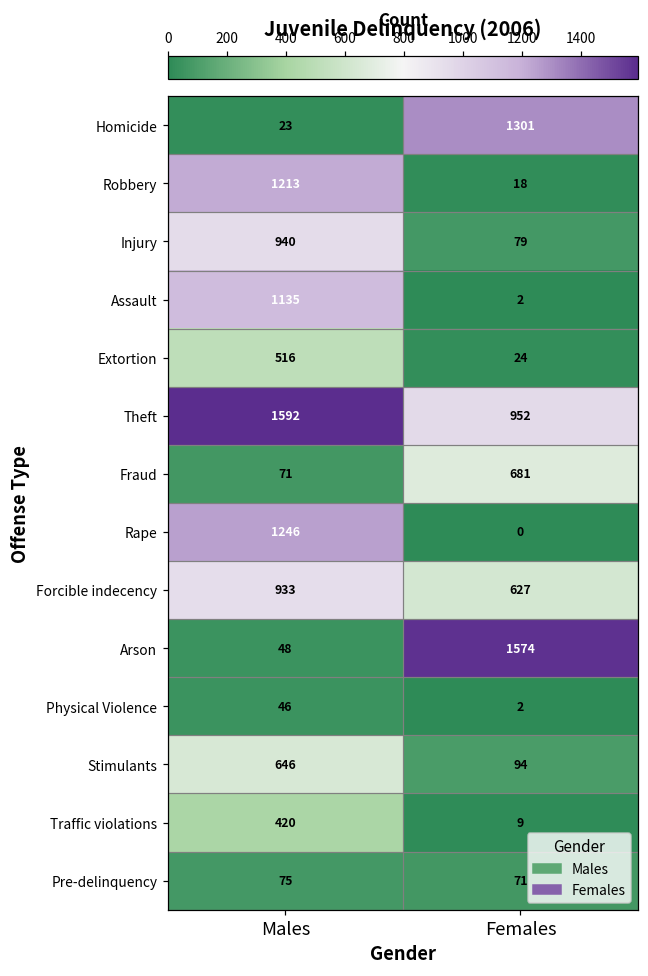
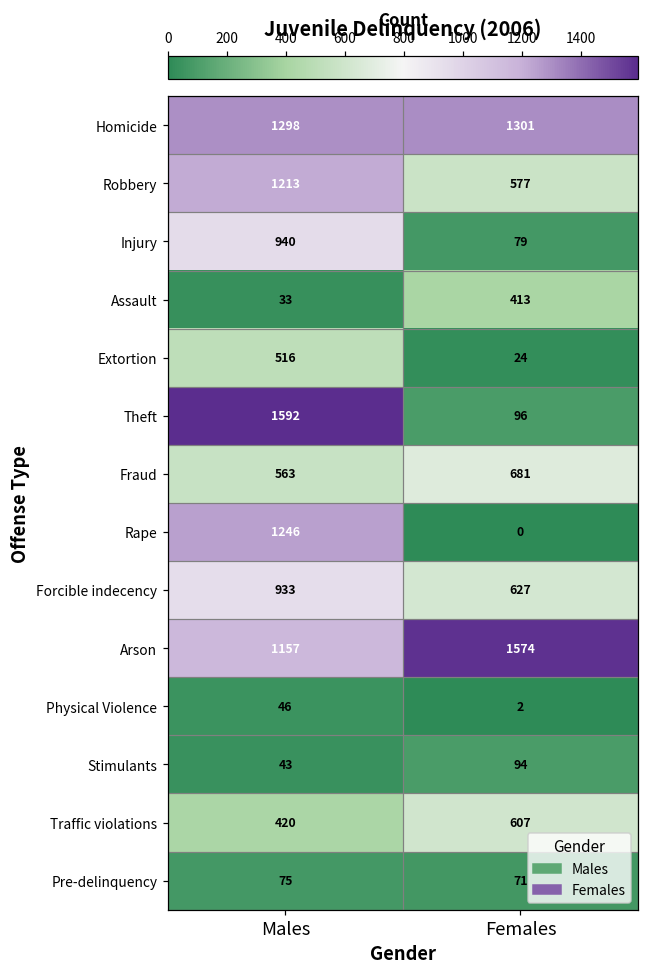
  {
    "Homicide": {
-     "Males": 23,
+     "Males": 1298,
      "Females": 1301
    },
    "Robbery": {
      "Males": 1213,
-     "Females": 18
+     "Females": 577
    },
    "Injury": {
      "Males": 940,
      "Females": 79
    },
    "Assault": {
-     "Males": 1135,
-     "Females": 2
+     "Males": 33,
+     "Females": 413
    },
    "Extortion": {
      "Males": 516,
      "Females": 24
    },
    "Theft": {
      "Males": 1592,
-     "Females": 952
+     "Females": 96
    },
    "Fraud": {
-     "Males": 71,
+     "Males": 563,
      "Females": 681
    },
    "Rape": {
      "Males": 1246,
      "Females": 0
    },
    "Forcible indecency": {
      "Males": 933,
      "Females": 627
    },
    "Arson": {
-     "Males": 48,
+     "Males": 1157,
      "Females": 1574
    },
    "Physical Violence": {
      "Males": 46,
      "Females": 2
    },
    "Stimulants": {
-     "Males": 646,
+     "Males": 43,
      "Females": 94
    },
    "Traffic violations": {
      "Males": 420,
-     "Females": 9
+     "Females": 607
    },
    "Pre-delinquency": {
      "Males": 75,
      "Females": 71
    }
  }
